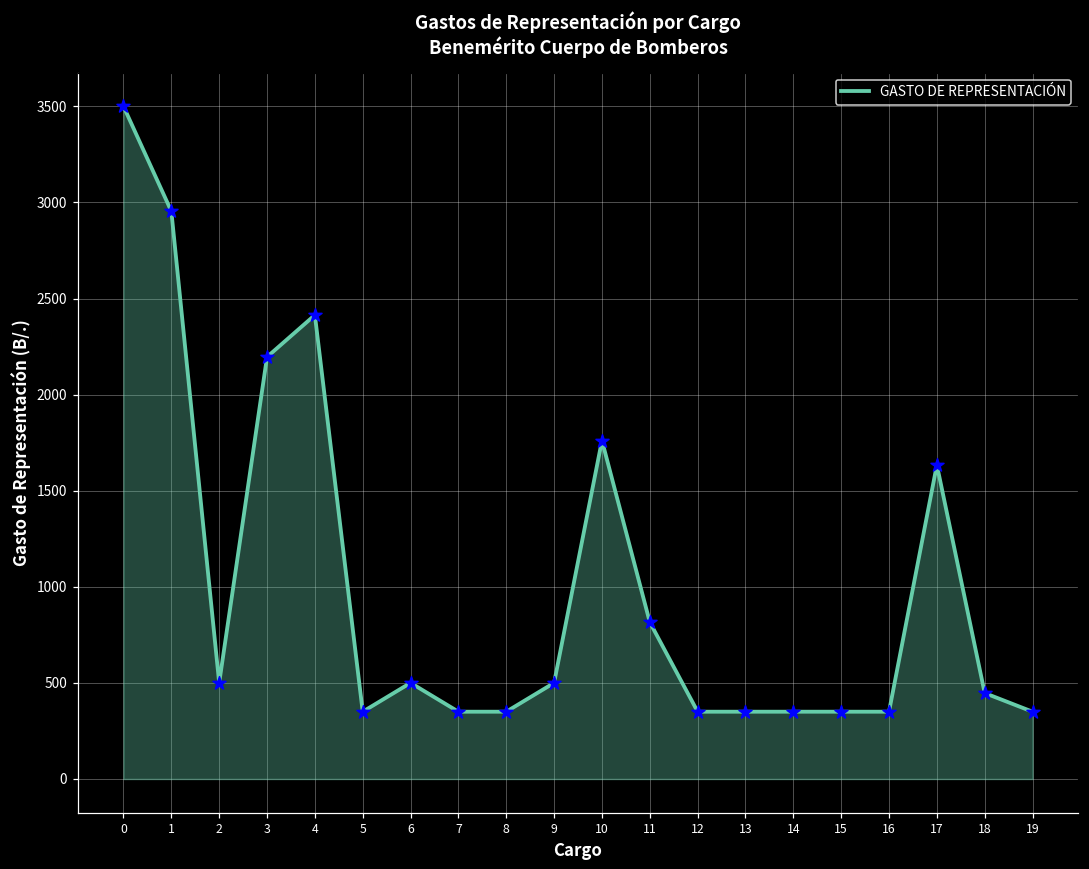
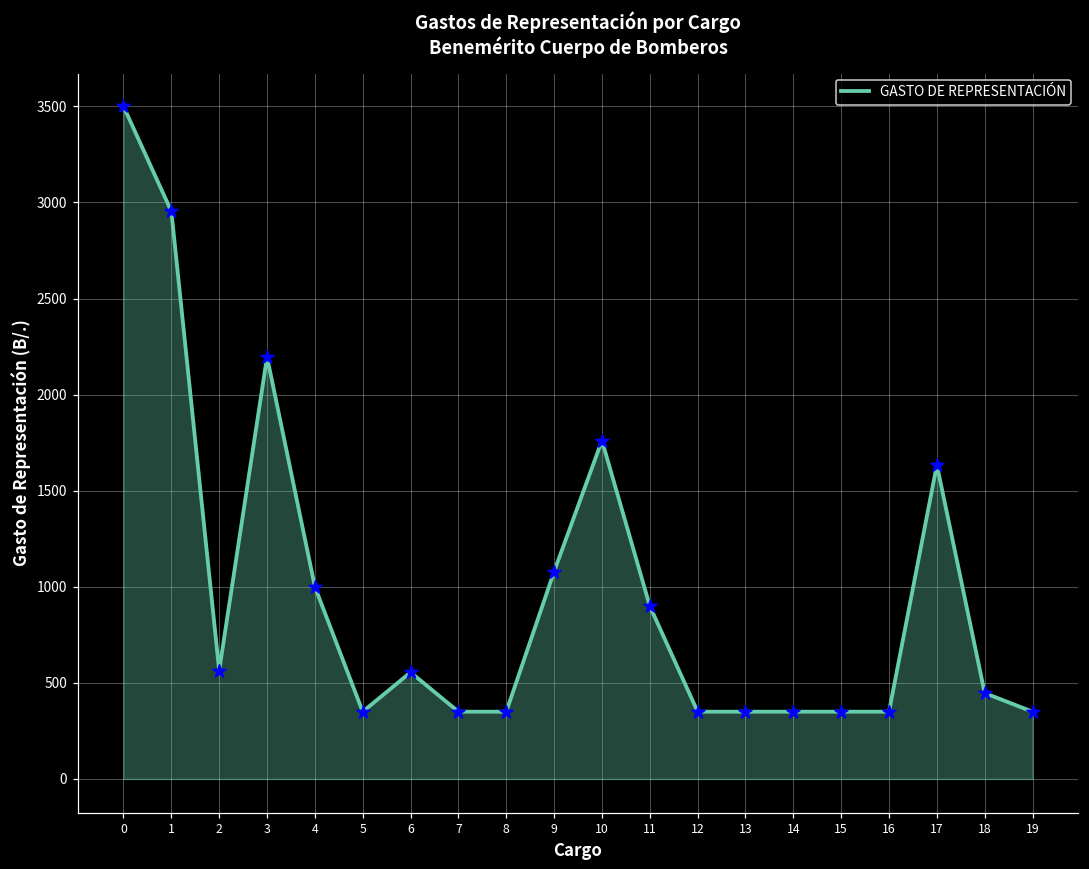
  {
    "0": 3500,
    "1": 2950,
-   "2": 500,
+   "2": 560,
    "3": 2200,
-   "4": 2410,
+   "4": 1000,
    "5": 350,
-   "6": 500,
+   "6": 560,
    "7": 350,
    "8": 350,
-   "9": 500,
+   "9": 1080,
    "10": 1760,
-   "11": 820,
+   "11": 900,
    "12": 350,
    "13": 350,
    "14": 350,
    "15": 350,
    "16": 350,
    "17": 1630,
    "18": 450,
    "19": 350
  }
